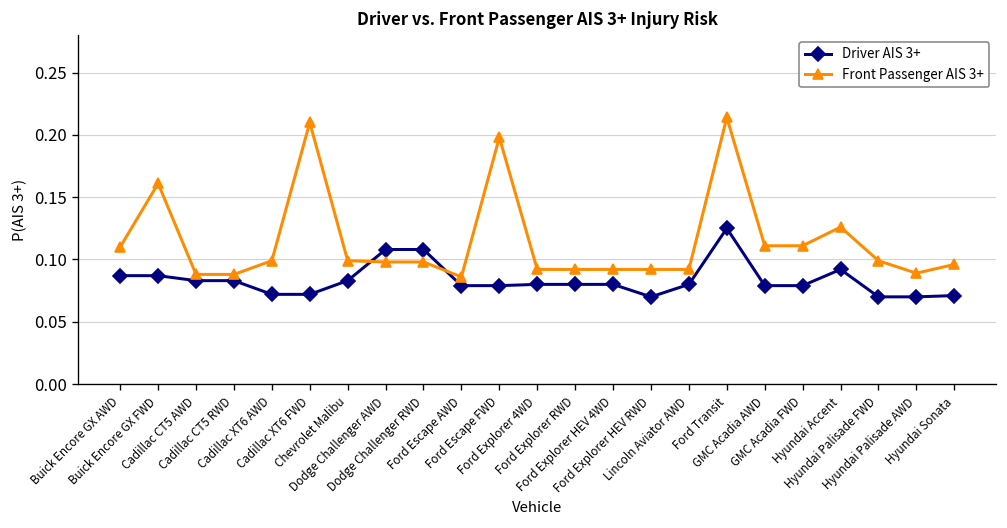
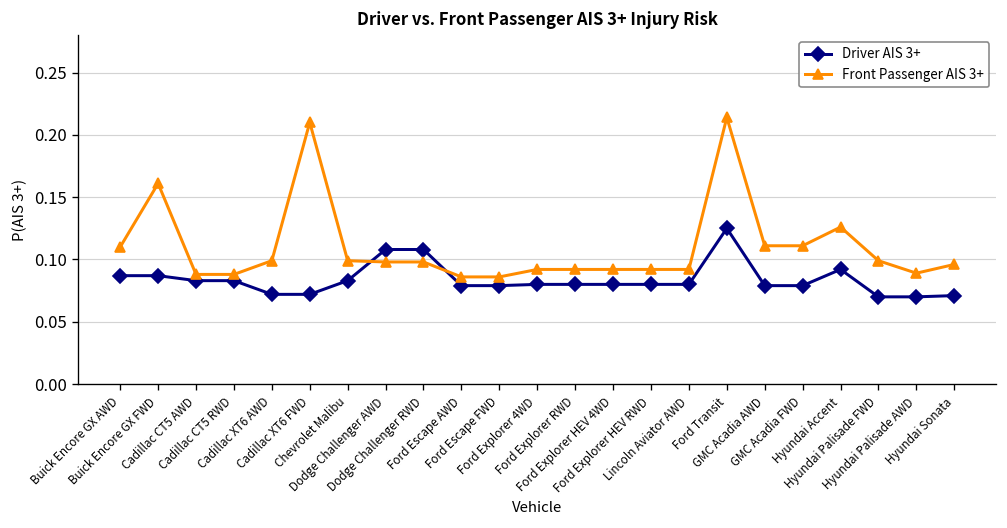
  {
    "Driver AIS 3+": {
      "Buick Encore GX AWD": 0.087,
      "Buick Encore GX FWD": 0.087,
      "Cadillac CT5 AWD": 0.083,
      "Cadillac CT5 RWD": 0.083,
      "Cadillac XT6 AWD": 0.07,
      "Cadillac XT6 FWD": 0.07,
      "Chevrolet Malibu": 0.083,
      "Dodge Challenger AWD": 0.11,
      "Dodge Challenger RWD": 0.11,
      "Ford Escape AWD": 0.08,
      "Ford Escape FWD": 0.08,
      "Ford Explorer 4WD": 0.08,
      "Ford Explorer RWD": 0.08,
      "Ford Explorer HEV 4WD": 0.08,
-     "Ford Explorer HEV RWD": 0.07,
+     "Ford Explorer HEV RWD": 0.08,
      "Lincoln Aviator AWD": 0.08,
      "Ford Transit": 0.125,
      "GMC Acadia AWD": 0.08,
      "GMC Acadia FWD": 0.08,
      "Hyundai Accent": 0.09,
      "Hyundai Palisade FWD": 0.07,
      "Hyundai Palisade AWD": 0.07,
      "Hyundai Sonata": 0.07
    },
    "Front Passenger AIS 3+": {
      "Buick Encore GX AWD": 0.110,
      "Buick Encore GX FWD": 0.161,
      "Cadillac CT5 AWD": 0.088,
      "Cadillac CT5 RWD": 0.088,
      "Cadillac XT6 AWD": 0.099,
      "Cadillac XT6 FWD": 0.210,
      "Chevrolet Malibu": 0.099,
      "Dodge Challenger AWD": 0.098,
      "Dodge Challenger RWD": 0.098,
      "Ford Escape AWD": 0.086,
-     "Ford Escape FWD": 0.198,
+     "Ford Escape FWD": 0.086,
      "Ford Explorer 4WD": 0.092,
      "Ford Explorer RWD": 0.092,
      "Ford Explorer HEV 4WD": 0.092,
      "Ford Explorer HEV RWD": 0.092,
      "Lincoln Aviator AWD": 0.092,
      "Ford Transit": 0.214,
      "GMC Acadia AWD": 0.111,
      "GMC Acadia FWD": 0.111,
      "Hyundai Accent": 0.126,
      "Hyundai Palisade FWD": 0.099,
      "Hyundai Palisade AWD": 0.089,
      "Hyundai Sonata": 0.096
    }
  }
